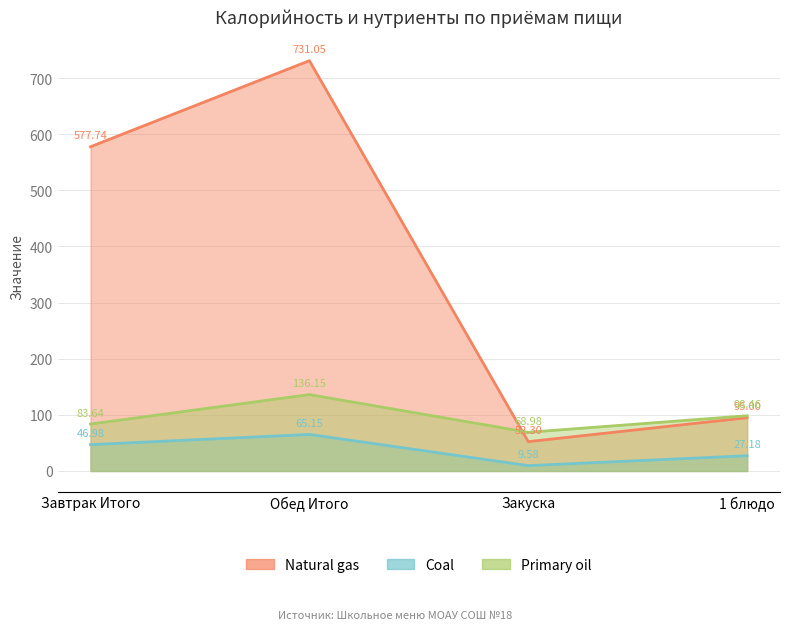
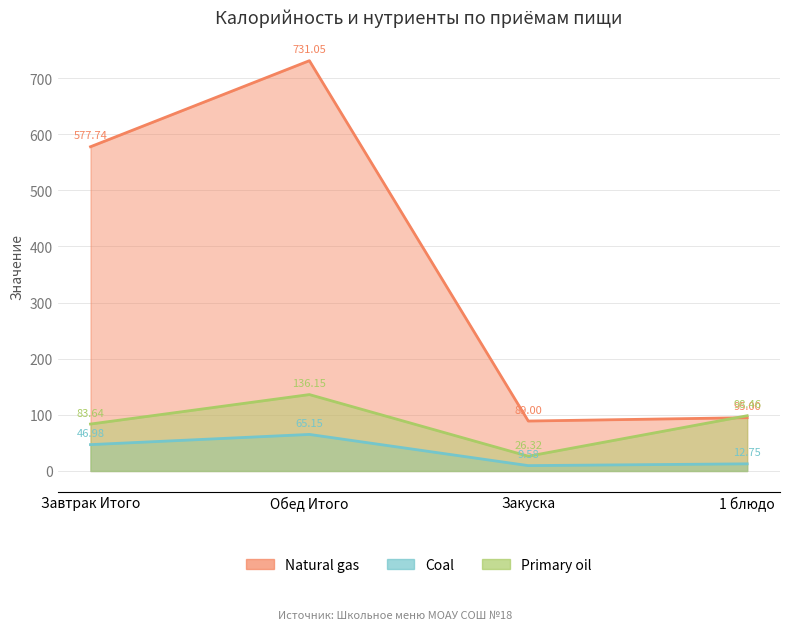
  {
    "Natural gas": {
      "Завтрак Итого": 577.74,
      "Обед Итого": 731.05,
-     "Закуска": 52.30
+     "Закуска": 89.00
    },
    "Coal": {
      "Завтрак Итого": 46.98,
      "Обед Итого": 65.15,
-     "1 блюдо": 27.18
+     "1 блюдо": 12.75
    },
    "Primary oil": {
      "Завтрак Итого": 83.64,
      "Обед Итого": 136.15,
-     "Закуска": 68.98
+     "Закуска": 26.32
    }
  }
